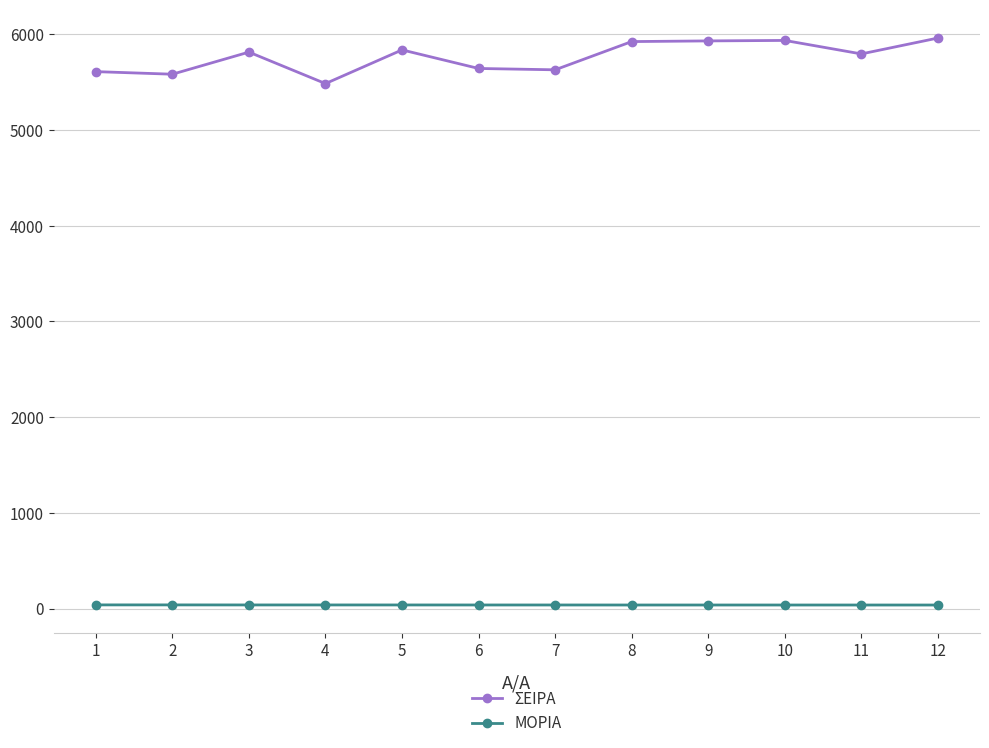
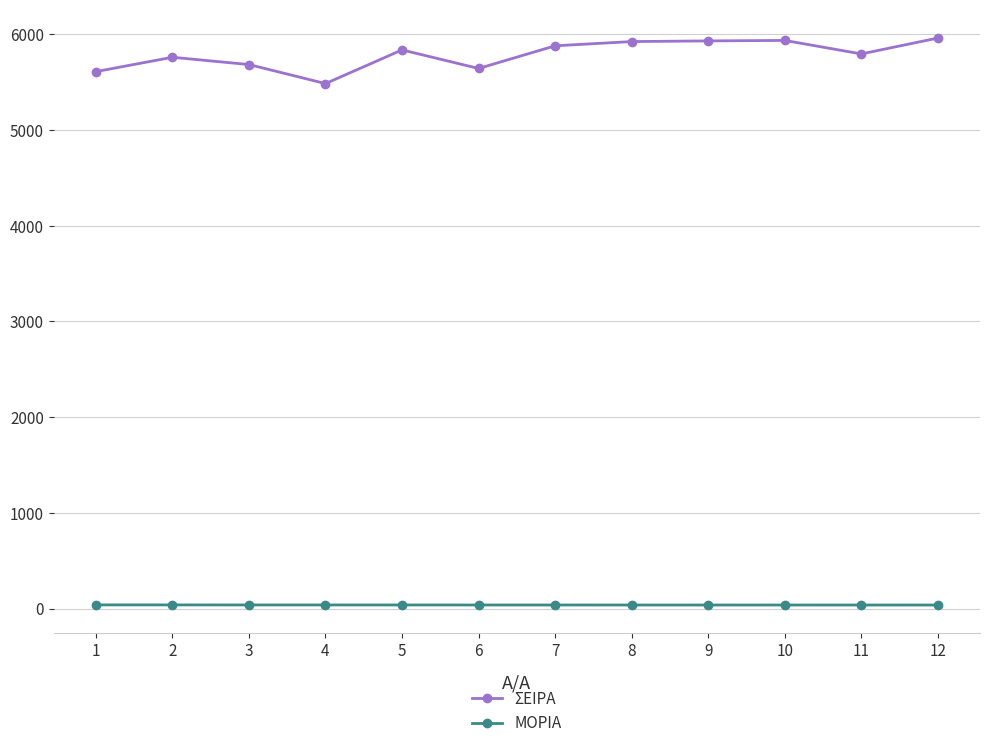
  {
    "ΣΕΙΡΑ": {
      "1": 5600,
-     "2": 5600,
-     "3": 5800,
+     "2": 5800,
+     "3": 5700,
      "4": 5500,
      "5": 5800,
      "6": 5600,
-     "7": 5600,
+     "7": 5900,
      "8": 5900,
      "9": 5900,
      "10": 5900,
      "11": 5800,
      "12": 6000
    },
    "ΜΟΡΙΑ": {
      "1": 0,
      "2": 0,
      "3": 0,
      "4": 0,
      "5": 0,
      "6": 0,
      "7": 0,
      "8": 0,
      "9": 0,
      "10": 0,
      "11": 0,
      "12": 0
    }
  }
